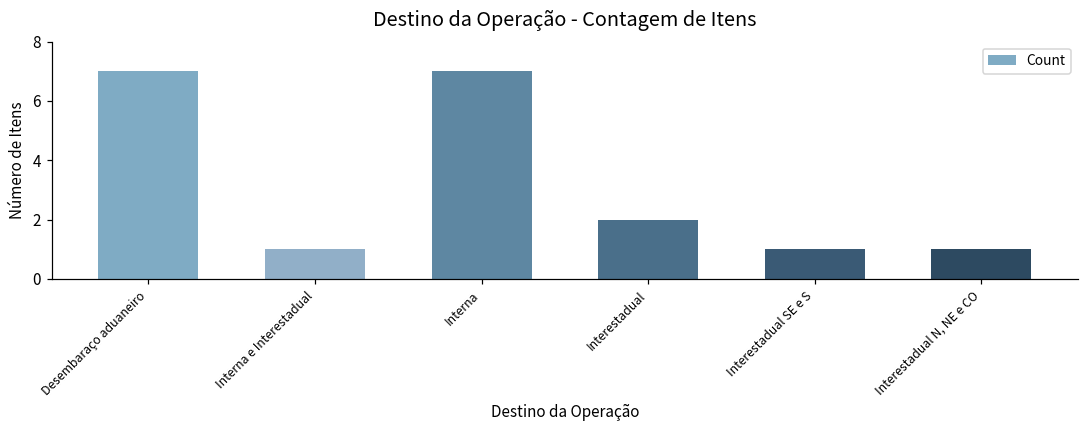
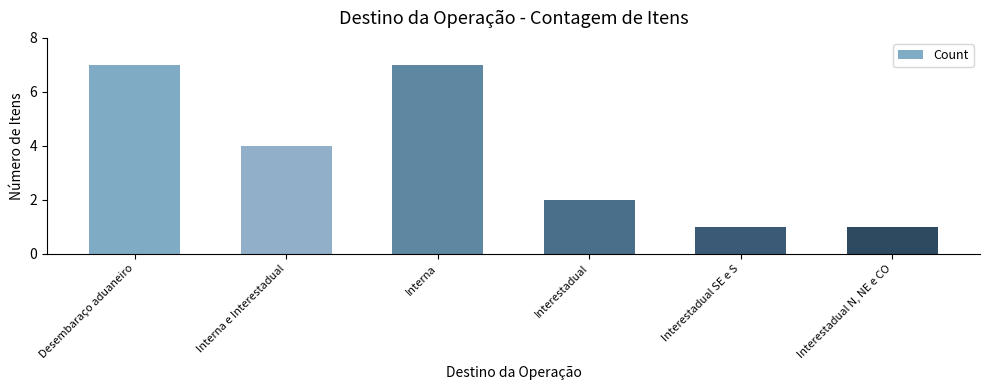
  {
    "Desembaraço aduaneiro": 7,
-   "Interna e Interestadual": 1,
+   "Interna e Interestadual": 4,
    "Interna": 7,
    "Interestadual": 2,
    "Interestadual SE e S": 1,
    "Interestadual N, NE e CO": 1
  }
